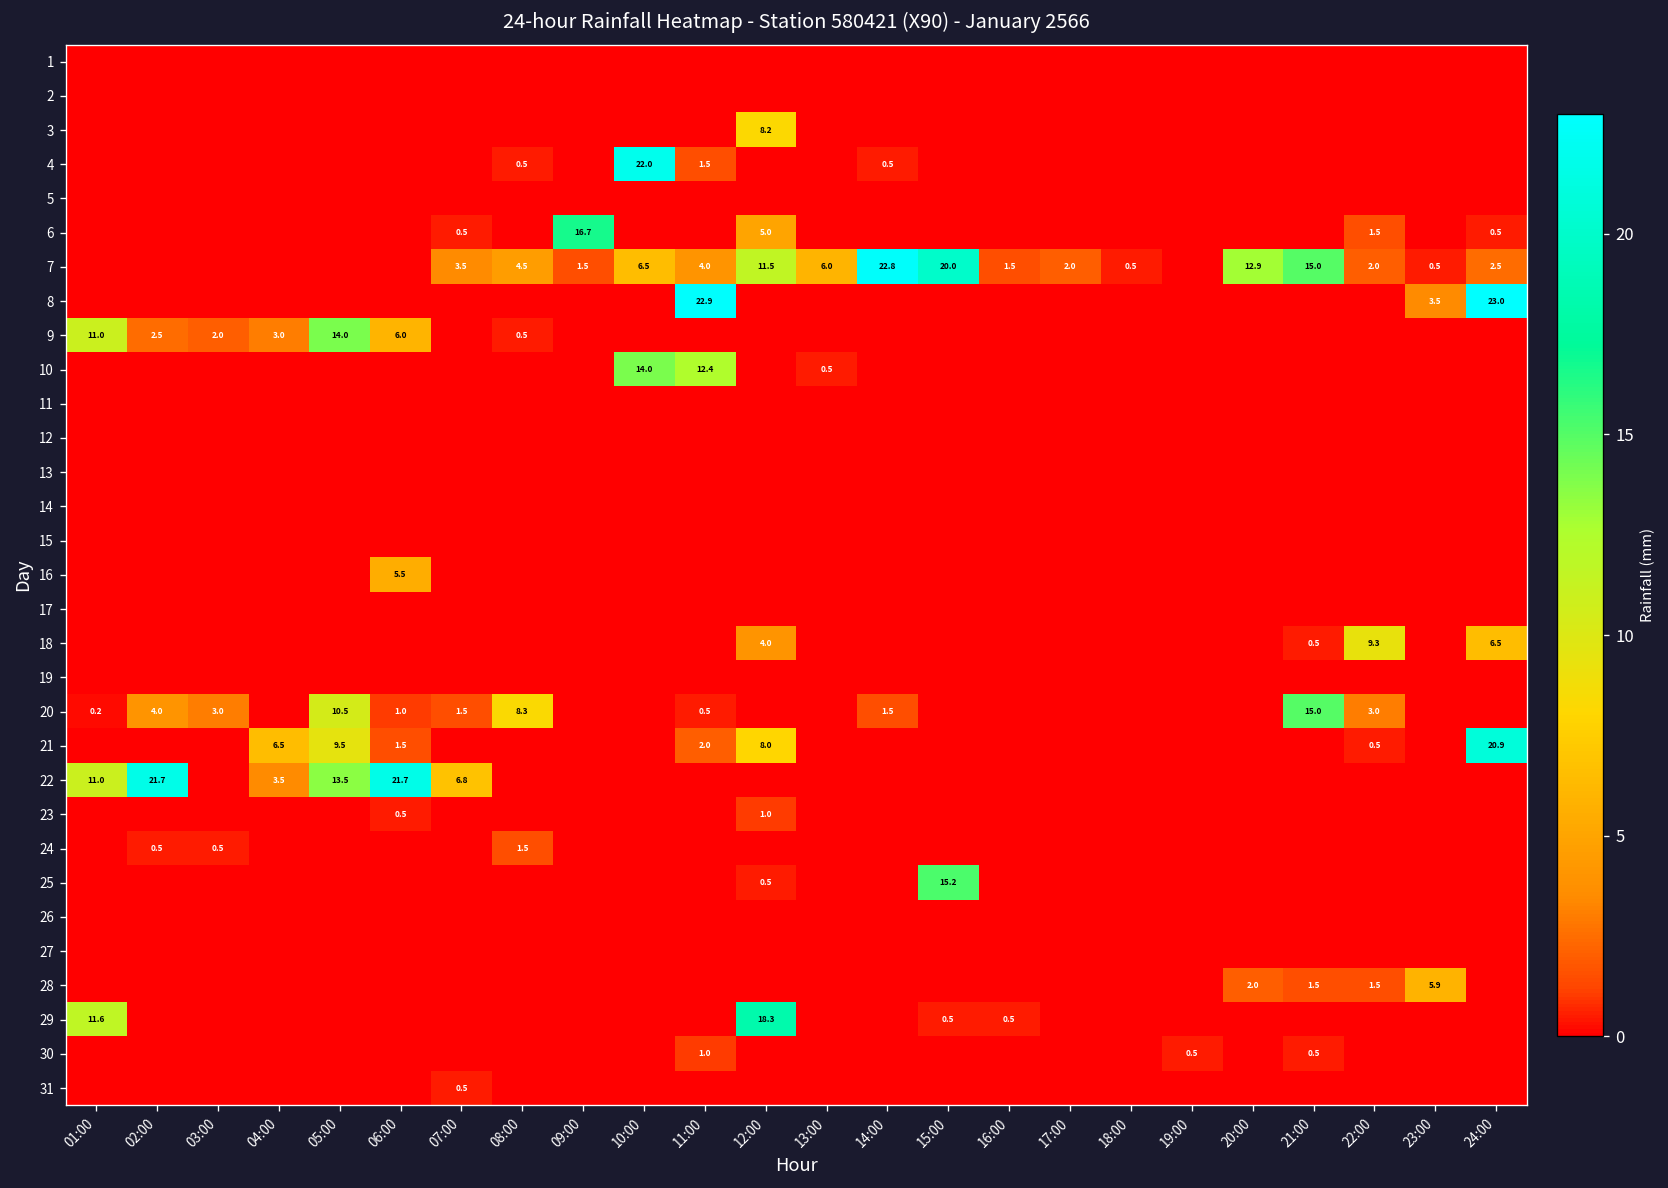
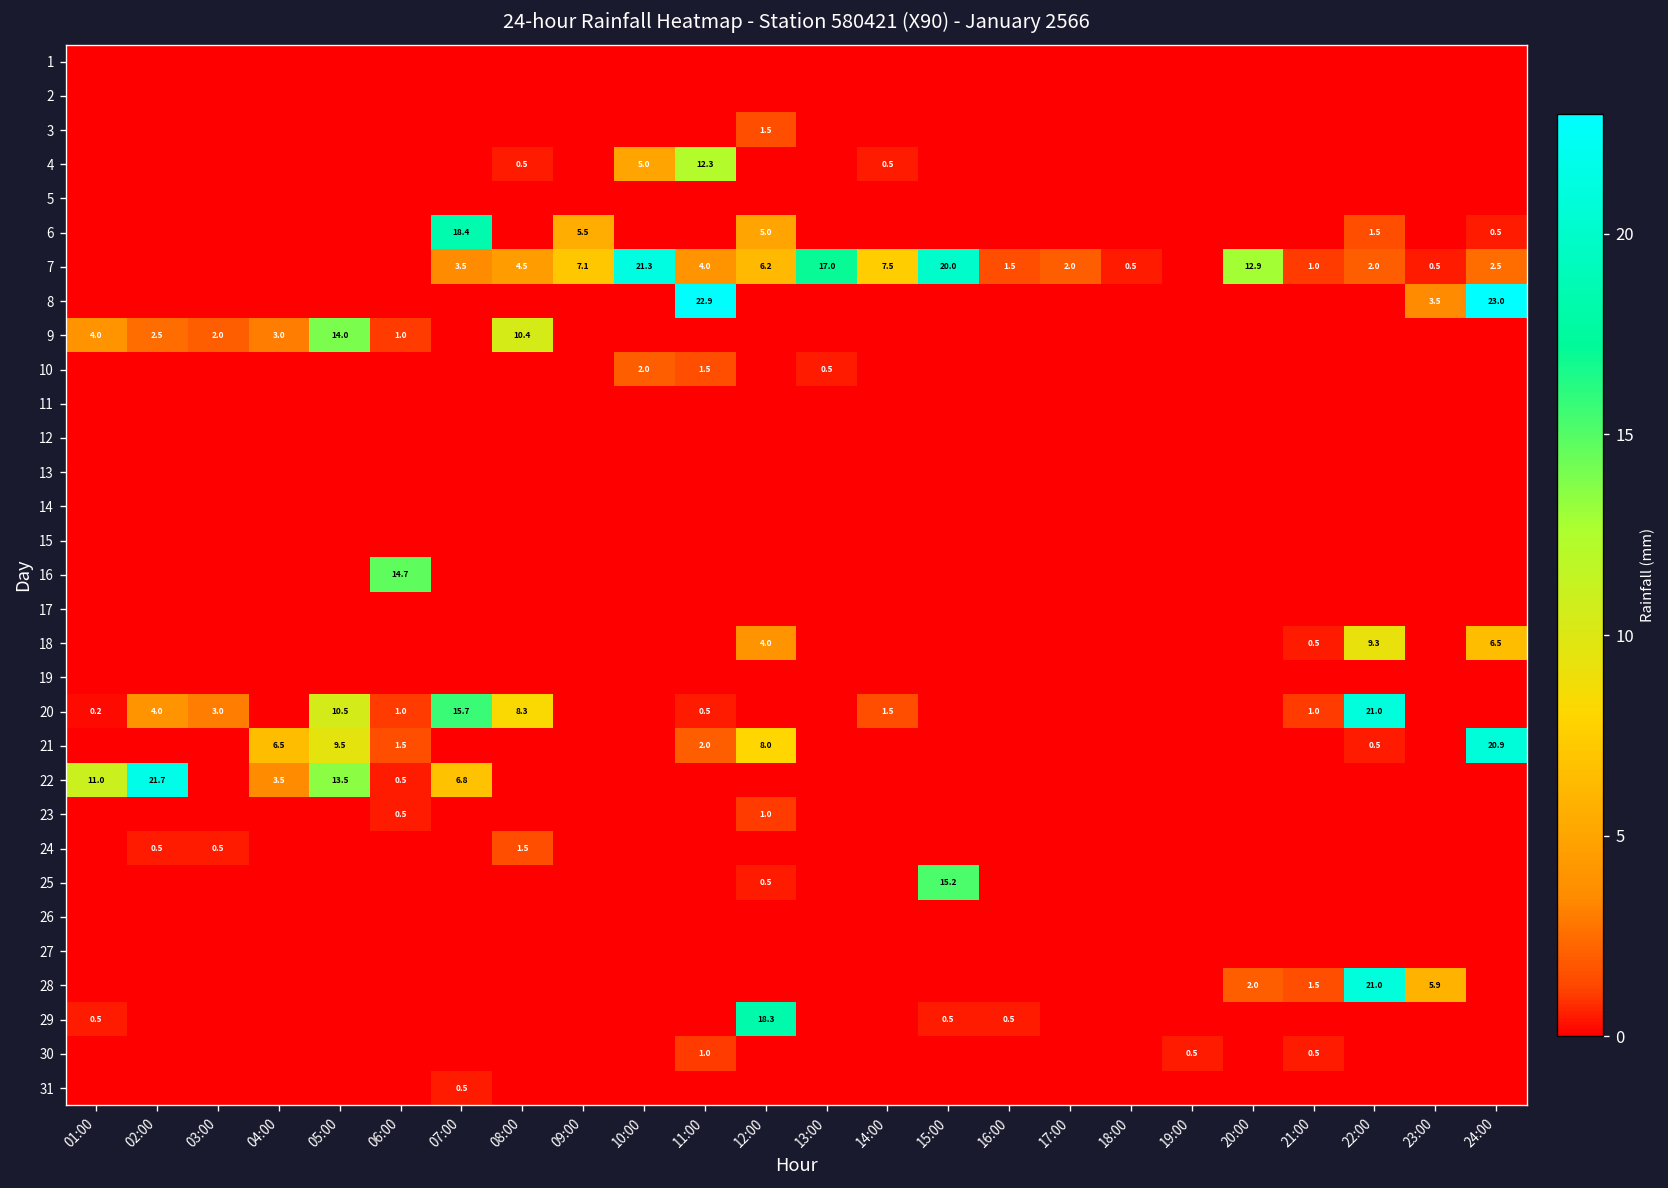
  {
    "3": {
-     "12:00": 8.2
+     "12:00": 1.5
    },
    "4": {
      "08:00": 0.5,
-     "10:00": 22.0,
-     "11:00": 1.5,
+     "10:00": 5.0,
+     "11:00": 12.3,
      "14:00": 0.5
    },
    "6": {
-     "07:00": 0.5,
-     "09:00": 16.7,
+     "07:00": 18.4,
+     "09:00": 5.5,
      "12:00": 5.0,
      "22:00": 1.5,
      "24:00": 0.5
    },
    "7": {
      "07:00": 3.5,
      "08:00": 4.5,
-     "09:00": 1.5,
-     "10:00": 6.5,
+     "09:00": 7.1,
+     "10:00": 21.3,
      "11:00": 4.0,
-     "12:00": 11.5,
-     "13:00": 6.0,
-     "14:00": 22.8,
+     "12:00": 6.2,
+     "13:00": 17.0,
+     "14:00": 7.5,
      "15:00": 20.0,
      "16:00": 1.5,
      "17:00": 2.0,
      "18:00": 0.5,
      "20:00": 12.9,
-     "21:00": 15.0,
+     "21:00": 1.0,
      "22:00": 2.0,
      "23:00": 0.5,
      "24:00": 2.5
    },
    "8": {
      "11:00": 22.9,
      "23:00": 3.5,
      "24:00": 23.0
    },
    "9": {
-     "01:00": 11.0,
+     "01:00": 4.0,
      "02:00": 2.5,
      "03:00": 2.0,
      "04:00": 3.0,
      "05:00": 14.0,
-     "06:00": 6.0,
-     "08:00": 0.5
+     "06:00": 1.0,
+     "08:00": 10.4
    },
    "10": {
-     "10:00": 14.0,
-     "11:00": 12.4,
+     "10:00": 2.0,
+     "11:00": 1.5,
      "13:00": 0.5
    },
    "16": {
-     "06:00": 5.5
+     "06:00": 14.7
    },
    "18": {
      "12:00": 4.0,
      "21:00": 0.5,
      "22:00": 9.3,
      "24:00": 6.5
    },
    "20": {
      "01:00": 0.2,
      "02:00": 4.0,
      "03:00": 3.0,
      "05:00": 10.5,
      "06:00": 1.0,
-     "07:00": 1.5,
+     "07:00": 15.7,
      "08:00": 8.3,
      "11:00": 0.5,
      "14:00": 1.5,
-     "21:00": 15.0,
-     "22:00": 3.0
+     "21:00": 1.0,
+     "22:00": 21.0
    },
    "21": {
      "04:00": 6.5,
      "05:00": 9.5,
      "06:00": 1.5,
      "11:00": 2.0,
      "12:00": 8.0,
      "22:00": 0.5,
      "24:00": 20.9
    },
    "22": {
      "01:00": 11.0,
      "02:00": 21.7,
      "04:00": 3.5,
      "05:00": 13.5,
-     "06:00": 21.7,
+     "06:00": 0.5,
      "07:00": 6.8
    },
    "23": {
      "06:00": 0.5,
      "12:00": 1.0
    },
    "24": {
      "02:00": 0.5,
      "03:00": 0.5,
      "08:00": 1.5
    },
    "25": {
      "12:00": 0.5,
      "15:00": 15.2
    },
    "28": {
      "20:00": 2.0,
      "21:00": 1.5,
-     "22:00": 1.5,
+     "22:00": 21.0,
      "23:00": 5.9
    },
    "29": {
-     "01:00": 11.6,
+     "01:00": 0.5,
      "12:00": 18.3,
      "15:00": 0.5,
      "16:00": 0.5
    },
    "30": {
      "11:00": 1.0,
      "19:00": 0.5,
      "21:00": 0.5
    },
    "31": {
      "07:00": 0.5
    }
  }
